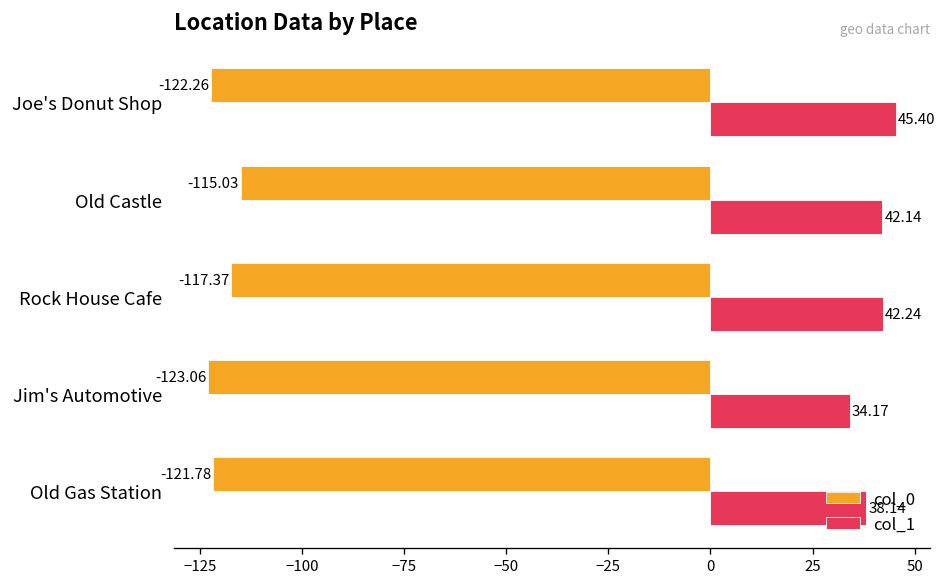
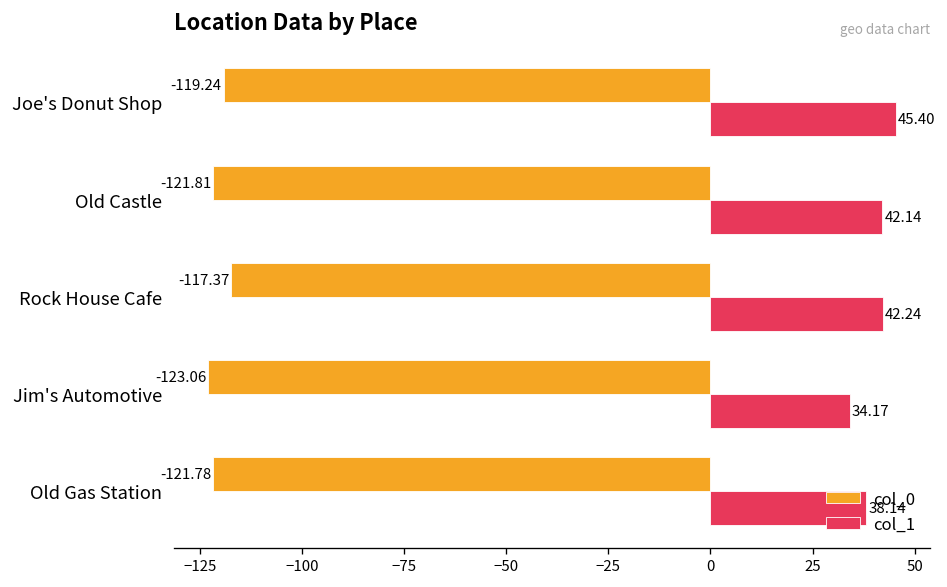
  {
    "col_0": {
-     "Joe's Donut Shop": -122.26,
-     "Old Castle": -115.03,
+     "Joe's Donut Shop": -119.24,
+     "Old Castle": -121.81,
      "Rock House Cafe": -117.37,
      "Jim's Automotive": -123.06,
      "Old Gas Station": -121.78
    },
    "col_1": {
      "Joe's Donut Shop": 45.40,
      "Old Castle": 42.14,
      "Rock House Cafe": 42.24,
      "Jim's Automotive": 34.17,
      "Old Gas Station": 38.14
    }
  }
